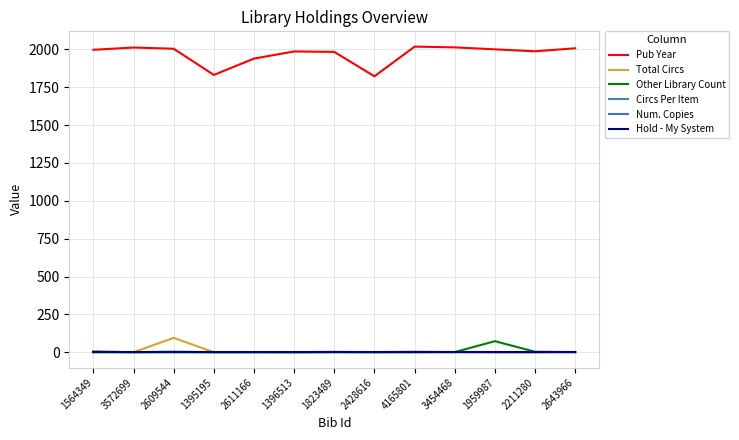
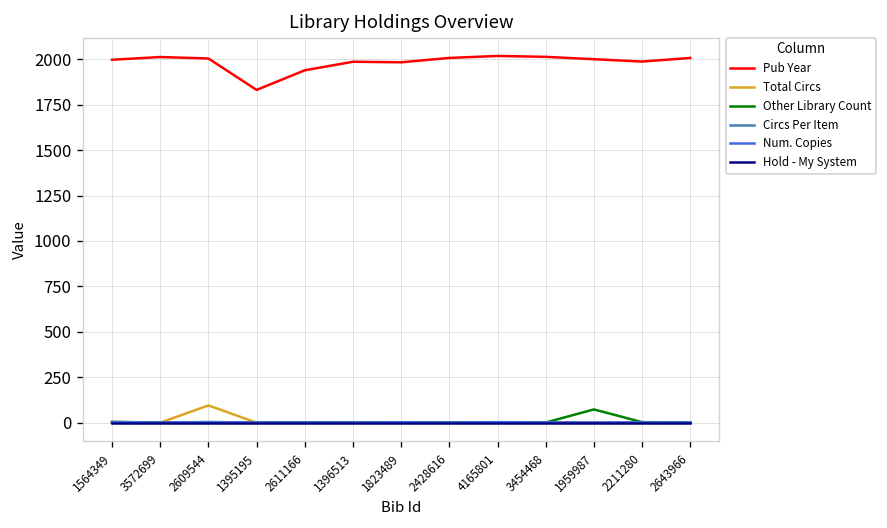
  {
    "Pub Year": {
      "1564349": 2000,
      "3572699": 2010,
      "2609544": 2000,
      "1395195": 1830,
      "2611166": 1940,
      "1396513": 1990,
      "1823489": 1980,
-     "2428616": 1820,
+     "2428616": 2010,
      "4165801": 2020,
      "3454468": 2010,
      "1959987": 2000,
      "2211280": 1990,
      "2643966": 2010
    },
    "Total Circs": {
      "2609544": 100
    },
    "Other Library Count": {
      "1959987": 70
    }
  }
